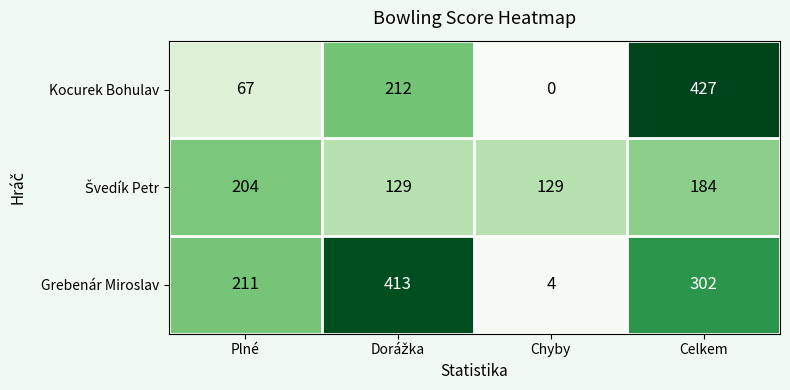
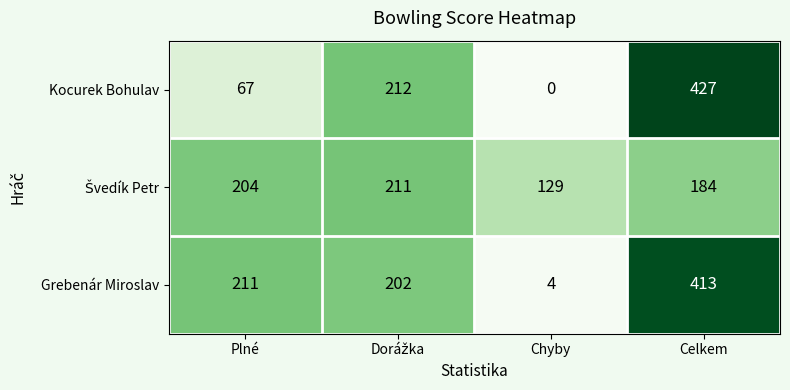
  {
    "Kocurek Bohulav": {
      "Plné": 67,
      "Dorážka": 212,
      "Chyby": 0,
      "Celkem": 427
    },
    "Švedík Petr": {
      "Plné": 204,
-     "Dorážka": 129,
+     "Dorážka": 211,
      "Chyby": 129,
      "Celkem": 184
    },
    "Grebenár Miroslav": {
      "Plné": 211,
-     "Dorážka": 413,
+     "Dorážka": 202,
      "Chyby": 4,
-     "Celkem": 302
+     "Celkem": 413
    }
  }
